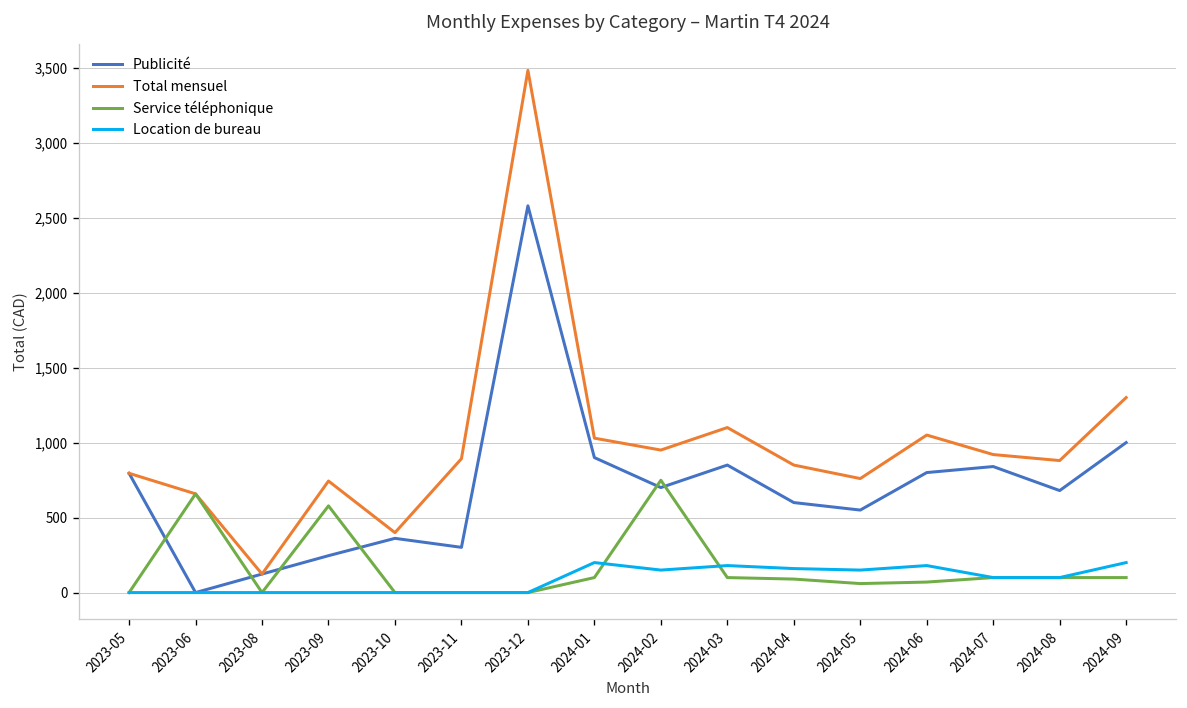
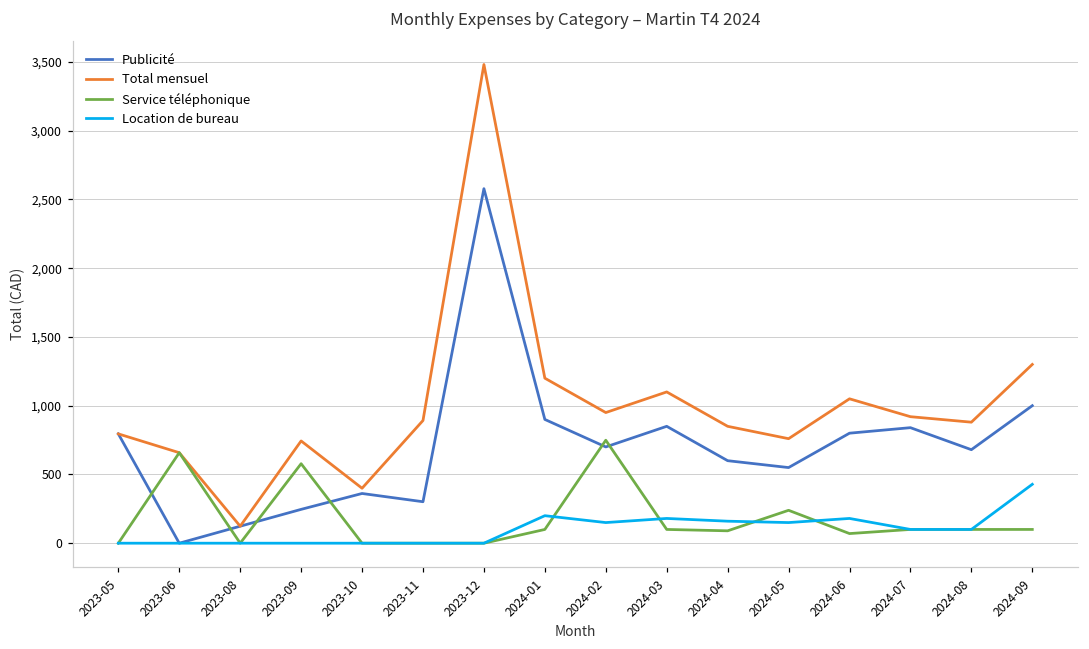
  {
    "Publicité": {
      "2023-09": "250",
      "2023-10": "360",
      "2023-11": "300",
      "2023-12": "2,580",
      "2024-01": "900",
      "2024-02": "700",
      "2024-03": "850",
      "2024-04": "600",
      "2024-05": "550",
      "2024-06": "800",
      "2024-07": "840",
      "2024-08": "680",
      "2024-09": "1,000"
    },
    "Total mensuel": {
      "2023-09": "740",
      "2023-10": "400",
      "2023-11": "890",
      "2023-12": "3,480",
-     "2024-01": "1,030",
+     "2024-01": "1,200",
      "2024-02": "950",
      "2024-03": "1,100",
      "2024-04": "850",
      "2024-05": "760",
      "2024-06": "1,050",
      "2024-07": "920",
      "2024-08": "880",
      "2024-09": "1,300"
    },
    "Service téléphonique": {
      "2023-09": "580",
      "2024-01": "100",
      "2024-02": "750",
      "2024-03": "100",
      "2024-04": "90",
-     "2024-05": "60",
+     "2024-05": "240",
      "2024-06": "70",
      "2024-09": "100"
    },
    "Location de bureau": {
      "2023-09": "0",
      "2024-01": "200",
      "2024-02": "150",
      "2024-03": "180",
      "2024-04": "160",
      "2024-05": "150",
      "2024-06": "180",
-     "2024-09": "200"
+     "2024-09": "430"
    }
  }
